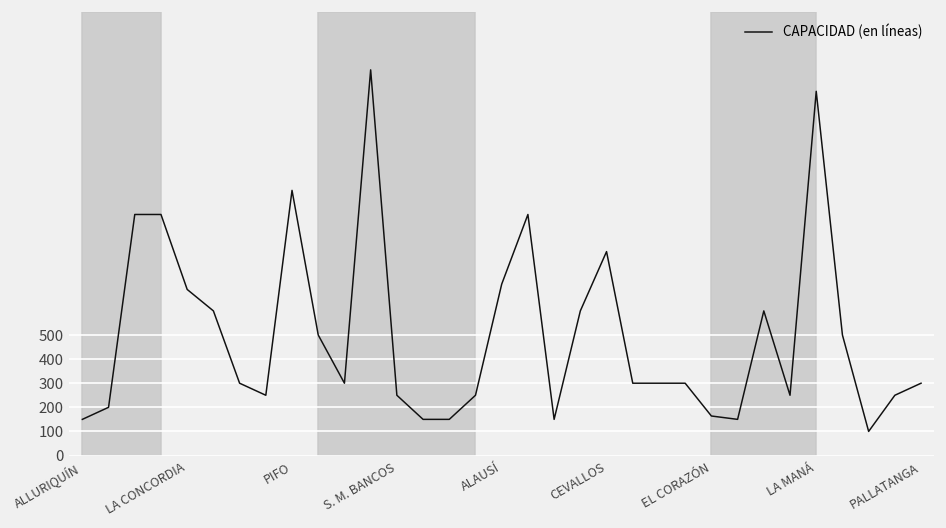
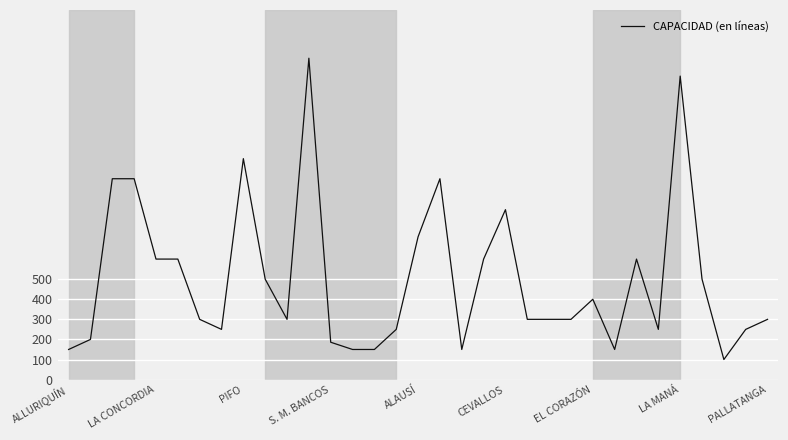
  {
    "ALLURIQUÍN": 150,
-   "LA CONCORDIA": 690,
+   "LA CONCORDIA": 600,
    "PIFO": 1100,
-   "S. M. BANCOS": 250,
+   "S. M. BANCOS": 190,
    "ALAUSÍ": 710,
    "CEVALLOS": 850,
-   "EL CORAZÓN": 160,
+   "EL CORAZÓN": 400,
    "LA MANÁ": 1510,
    "PALLATANGA": 300
  }
